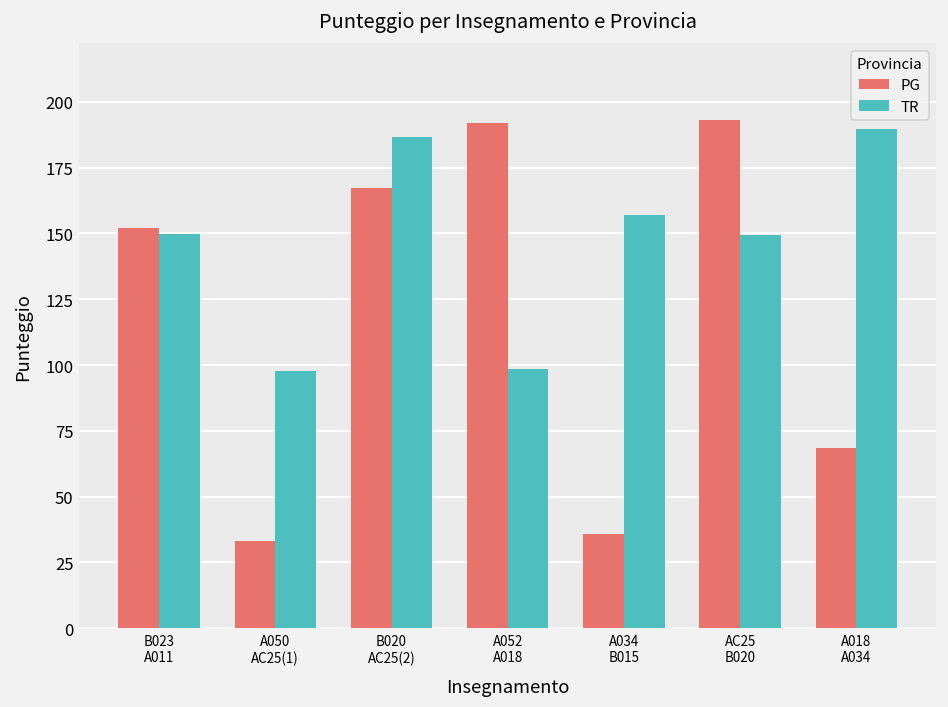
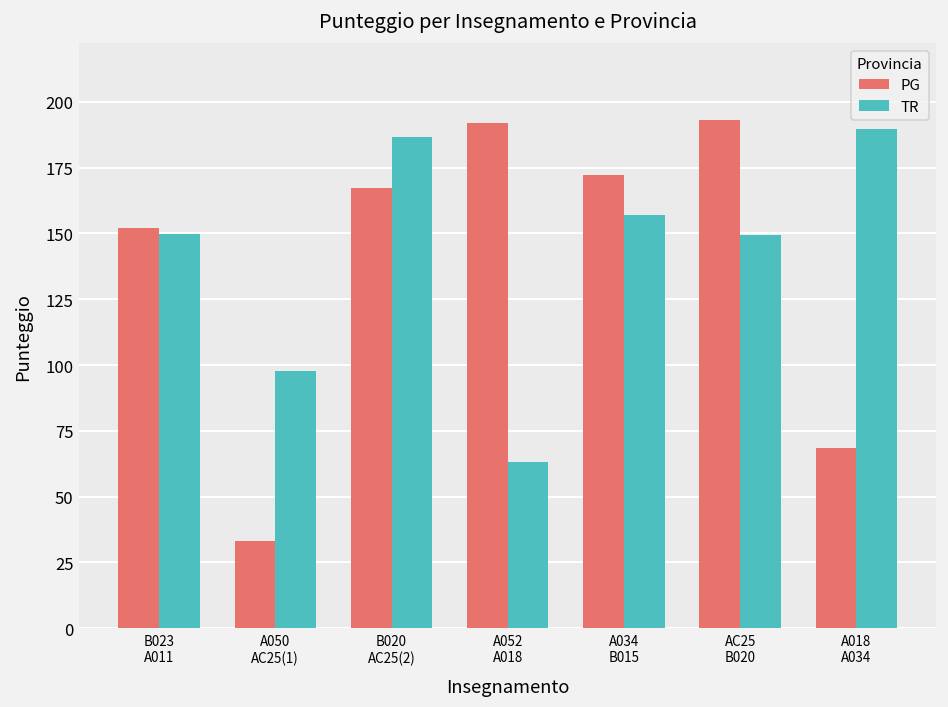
  {
    "PG": {
      "B023 A011": 152,
      "A050 AC25(1)": 33,
      "B020 AC25(2)": 167,
      "A052 A018": 192,
-     "A034 B015": 36,
+     "A034 B015": 172,
      "AC25 B020": 193,
      "A018 A034": 69
    },
    "TR": {
      "B023 A011": 150,
      "A050 AC25(1)": 98,
      "B020 AC25(2)": 187,
-     "A052 A018": 99,
+     "A052 A018": 63,
      "A034 B015": 157,
      "AC25 B020": 150,
      "A018 A034": 190
    }
  }
